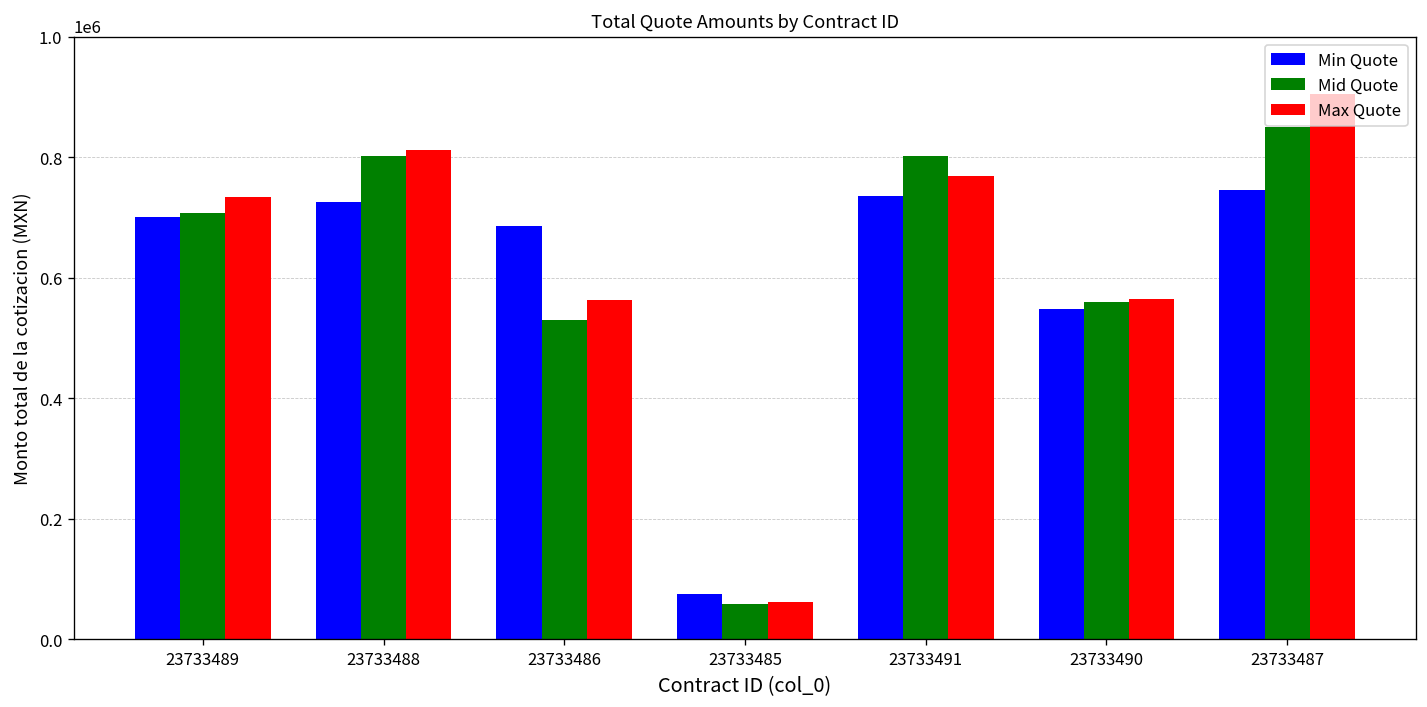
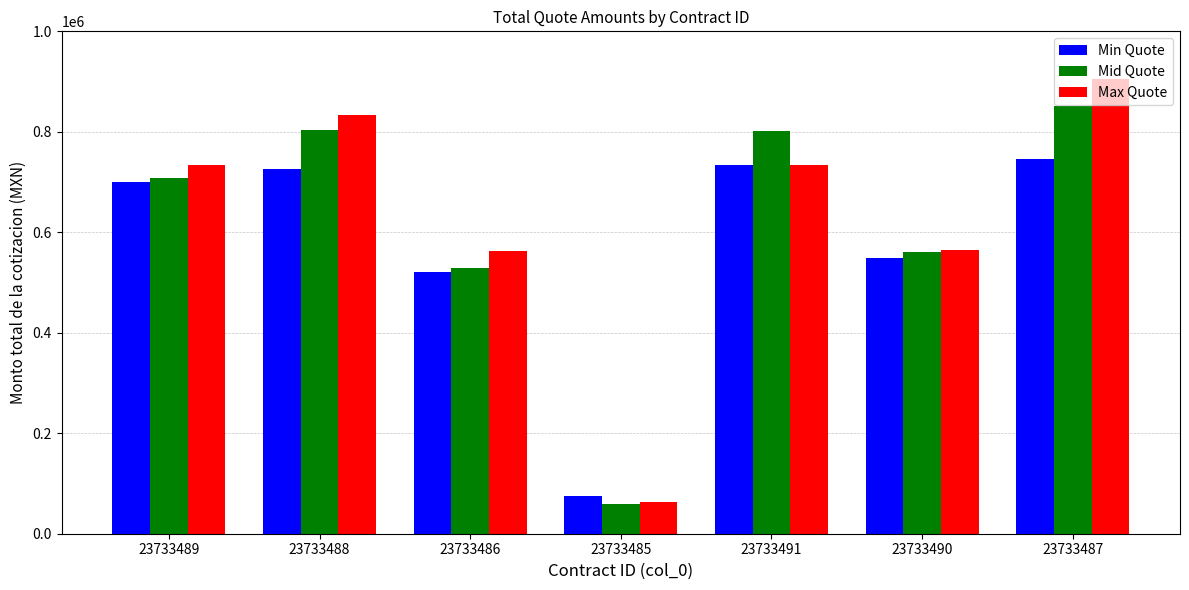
  {
    "Min Quote": {
      "23733489": 700000,
      "23733488": 730000,
-     "23733486": 690000,
+     "23733486": 520000,
      "23733485": 70000,
      "23733491": 730000,
      "23733490": 550000,
      "23733487": 750000
    },
    "Mid Quote": {
      "23733489": 710000,
      "23733488": 800000,
      "23733486": 530000,
      "23733485": 60000,
      "23733491": 800000,
      "23733490": 560000,
      "23733487": 850000
    },
    "Max Quote": {
      "23733489": 730000,
-     "23733488": 810000,
+     "23733488": 830000,
      "23733486": 560000,
      "23733485": 60000,
-     "23733491": 770000,
+     "23733491": 730000,
      "23733490": 560000
    }
  }
